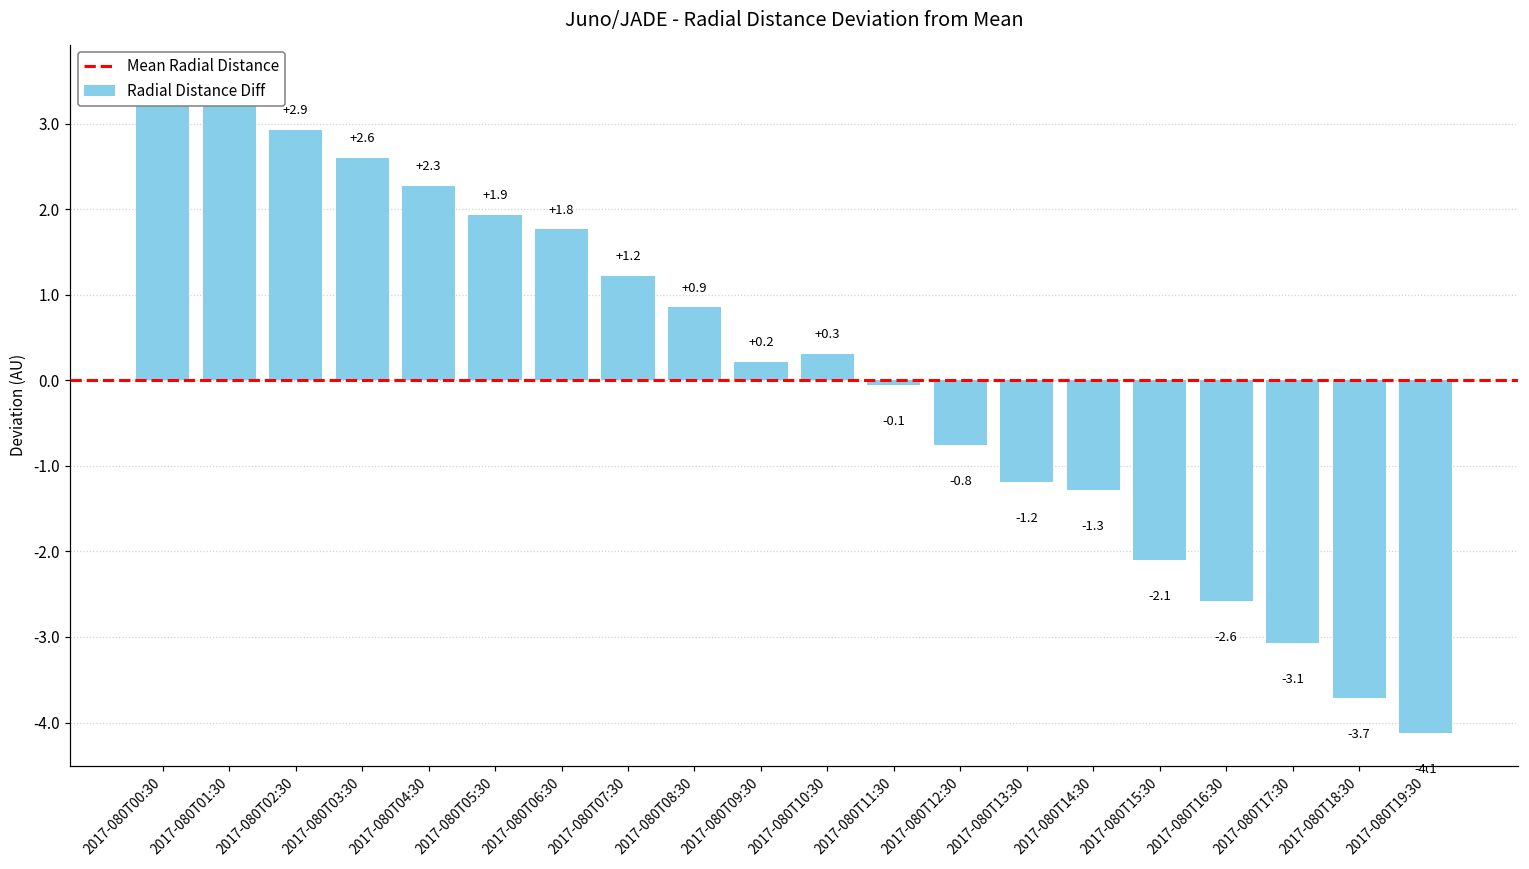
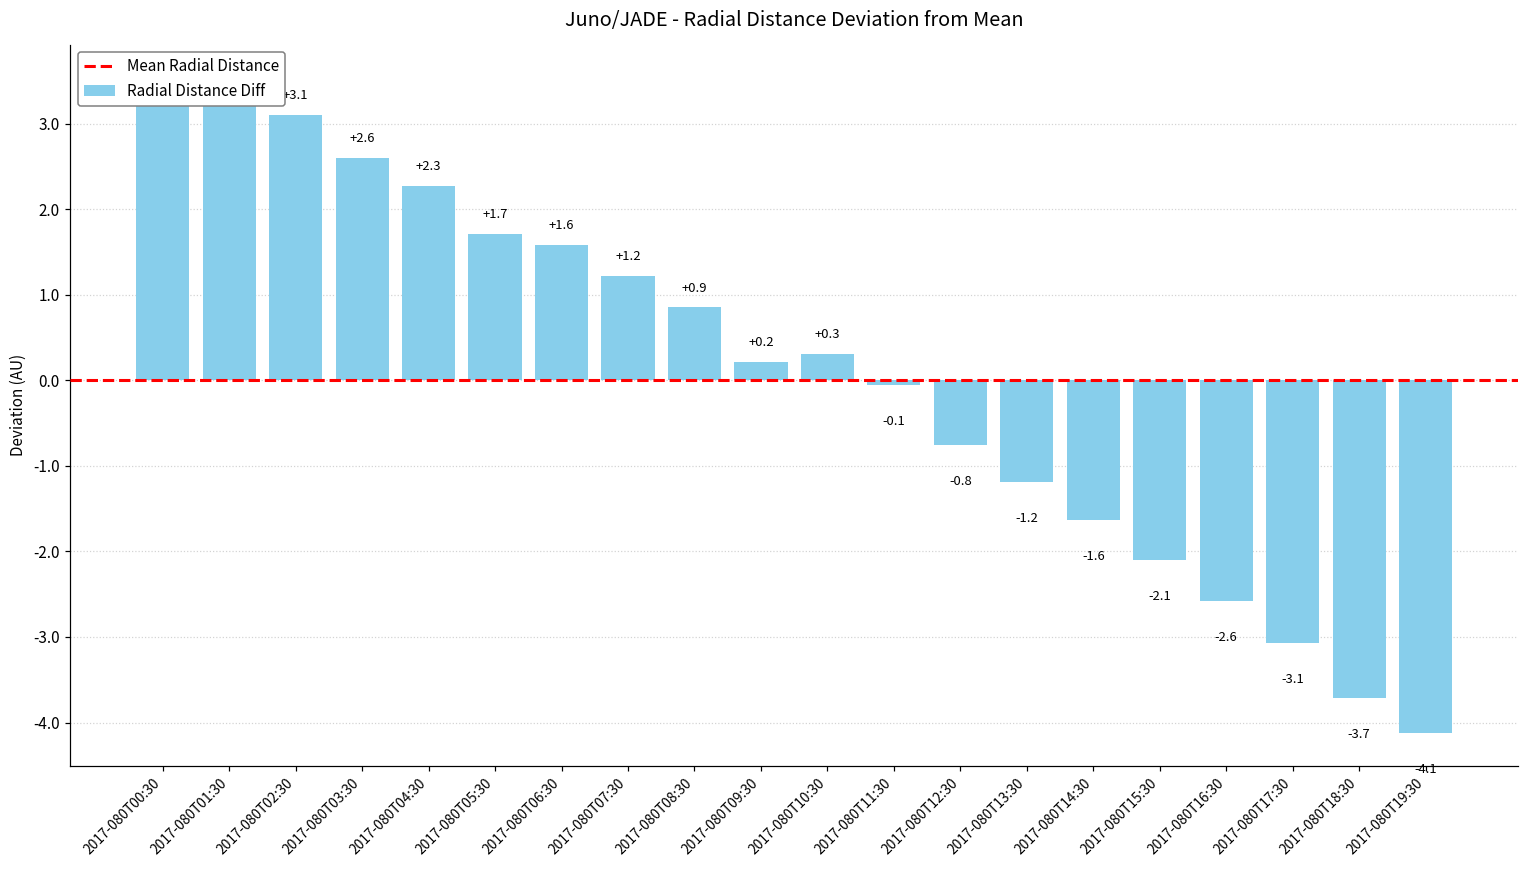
  {
-   "2017-080T02:30": "+2.9",
+   "2017-080T02:30": "+3.1",
    "2017-080T03:30": "+2.6",
    "2017-080T04:30": "+2.3",
-   "2017-080T05:30": "+1.9",
-   "2017-080T06:30": "+1.8",
+   "2017-080T05:30": "+1.7",
+   "2017-080T06:30": "+1.6",
    "2017-080T07:30": "+1.2",
    "2017-080T08:30": "+0.9",
    "2017-080T09:30": "+0.2",
    "2017-080T10:30": "+0.3",
-   "2017-080T14:30": "-1.3"
+   "2017-080T14:30": "-1.6"
  }
